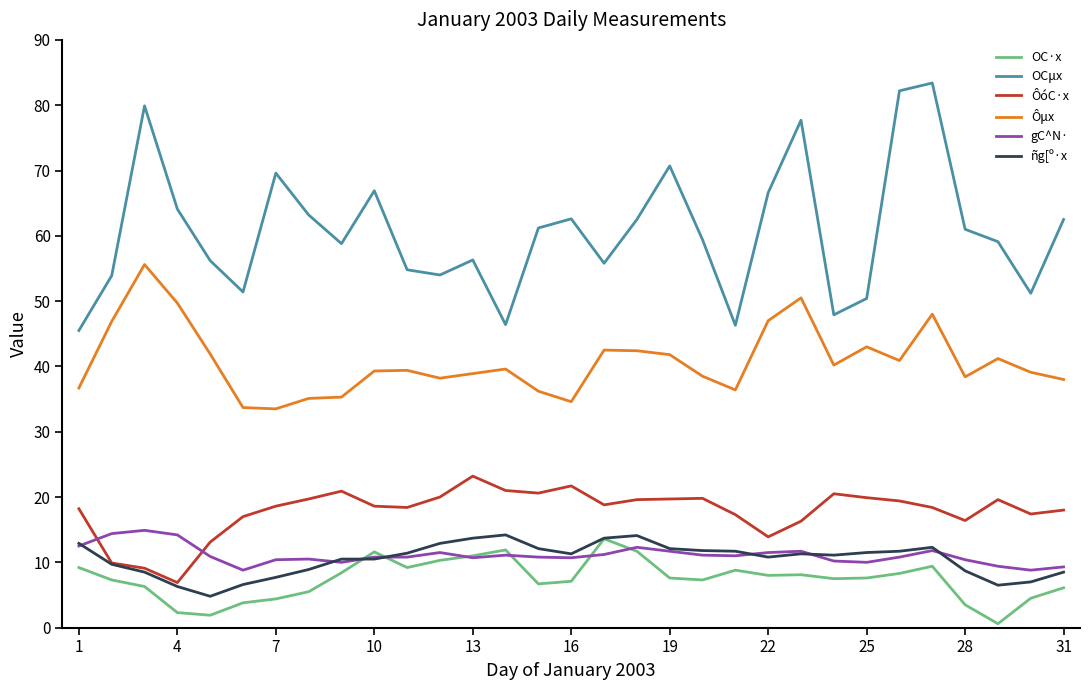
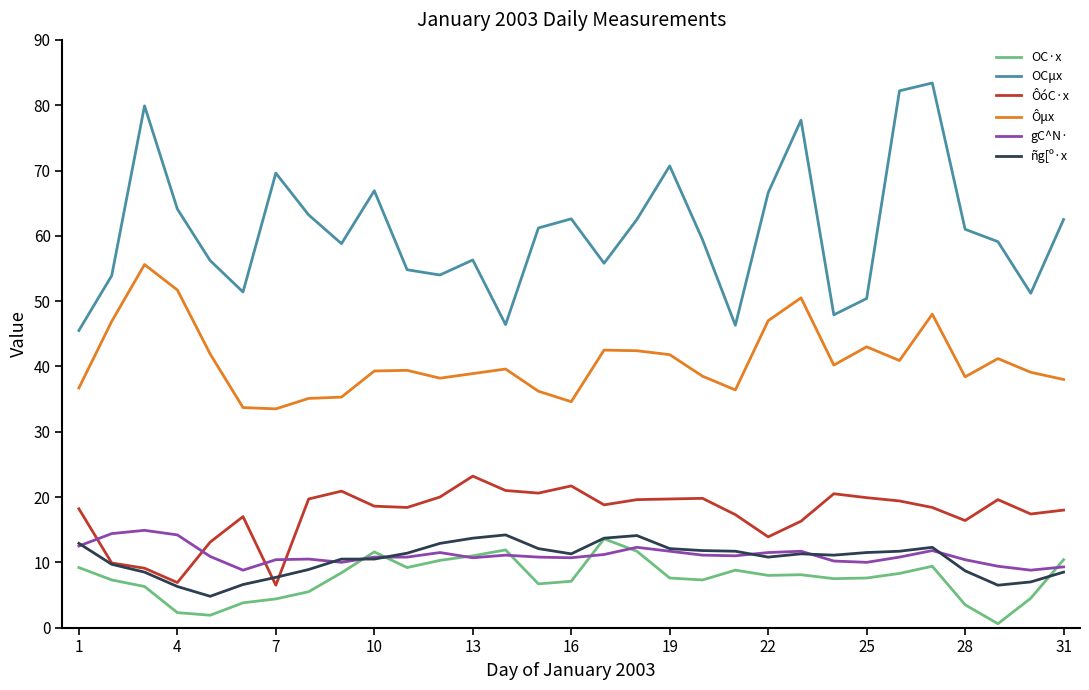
  {
    "OC·x": {
      "1": 9,
      "4": 2,
      "7": 4,
      "10": 12,
      "16": 7,
      "19": 8,
      "22": 8,
      "25": 8,
      "28": 4,
-     "31": 6
+     "31": 10
    },
    "OCμx": {
      "1": 46,
      "4": 64,
      "7": 70,
      "10": 67,
      "13": 56,
      "16": 63,
      "19": 71,
      "22": 67,
      "25": 50,
      "28": 61,
      "31": 63
    },
    "ÔóC·x": {
      "1": 18,
      "4": 7,
-     "7": 19,
+     "7": 7,
      "10": 19,
      "13": 23,
      "16": 22,
      "19": 20,
      "22": 14,
      "25": 20,
      "28": 16,
      "31": 18
    },
    "Ôμx": {
      "1": 37,
-     "4": 50,
+     "4": 52,
      "7": 34,
      "10": 39,
      "13": 39,
      "16": 35,
      "19": 42,
      "22": 47,
      "25": 43,
      "28": 38,
      "31": 38
    },
    "gC^N·": {
      "1": 13,
      "4": 14,
      "7": 10,
      "16": 11,
      "19": 12,
      "22": 12,
      "25": 10,
      "28": 10,
      "31": 9
    },
    "ñg[º·x": {
      "1": 13,
      "4": 6,
      "7": 8,
      "13": 14,
      "16": 11,
      "19": 12,
      "22": 11,
      "25": 12,
      "28": 9,
      "31": 9
    }
  }
